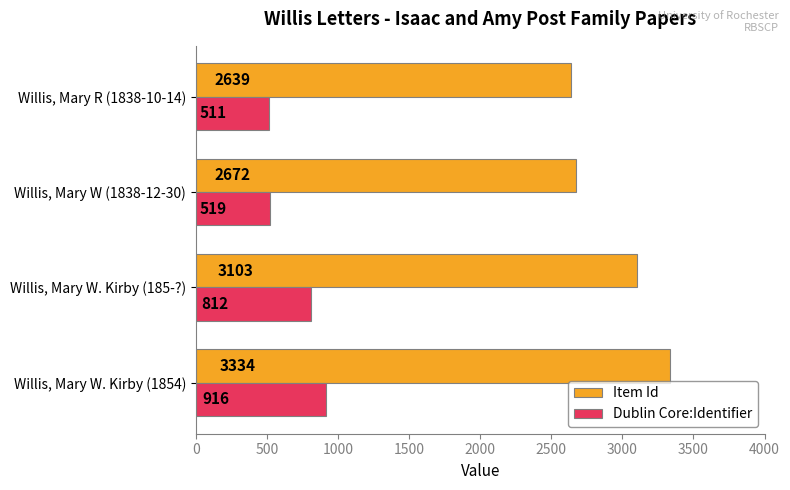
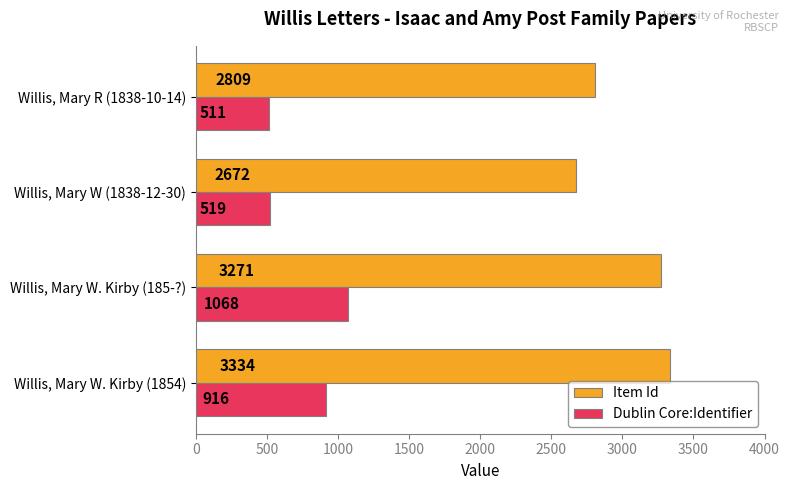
  {
    "Item Id": {
-     "Willis, Mary R (1838-10-14)": 2639,
+     "Willis, Mary R (1838-10-14)": 2809,
      "Willis, Mary W (1838-12-30)": 2672,
-     "Willis, Mary W. Kirby (185-?)": 3103,
+     "Willis, Mary W. Kirby (185-?)": 3271,
      "Willis, Mary W. Kirby (1854)": 3334
    },
    "Dublin Core:Identifier": {
      "Willis, Mary R (1838-10-14)": 511,
      "Willis, Mary W (1838-12-30)": 519,
-     "Willis, Mary W. Kirby (185-?)": 812,
+     "Willis, Mary W. Kirby (185-?)": 1068,
      "Willis, Mary W. Kirby (1854)": 916
    }
  }
